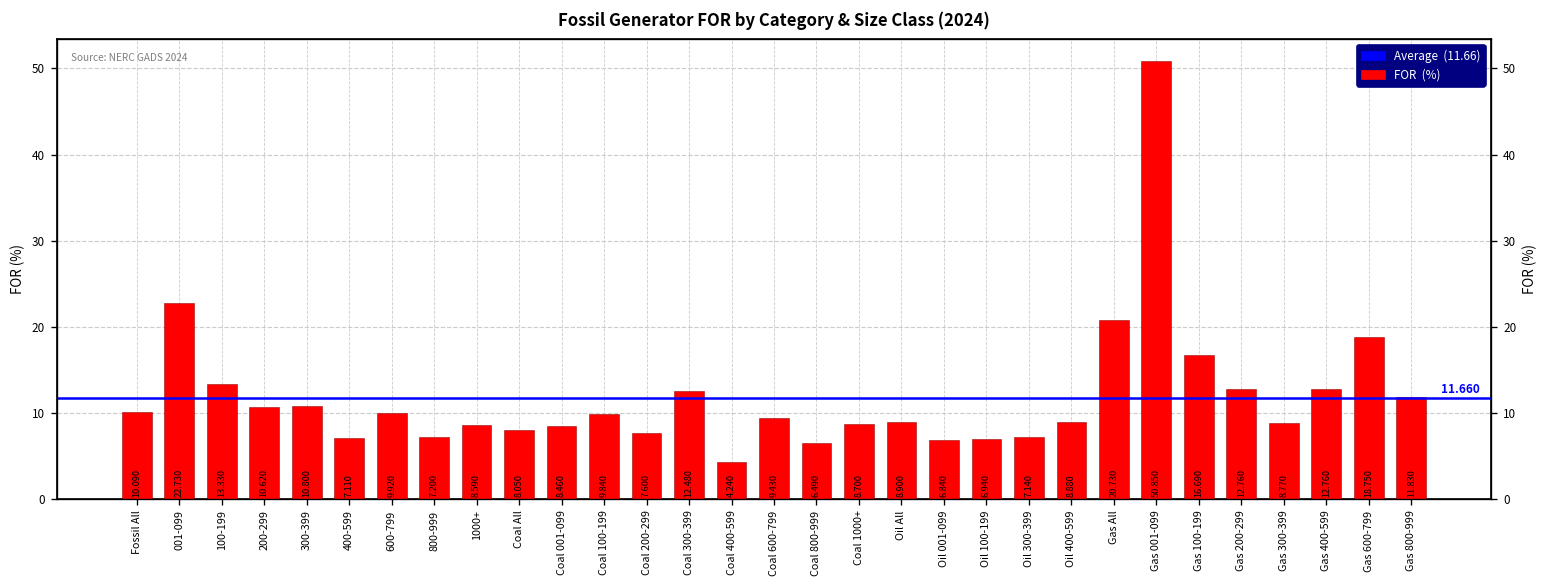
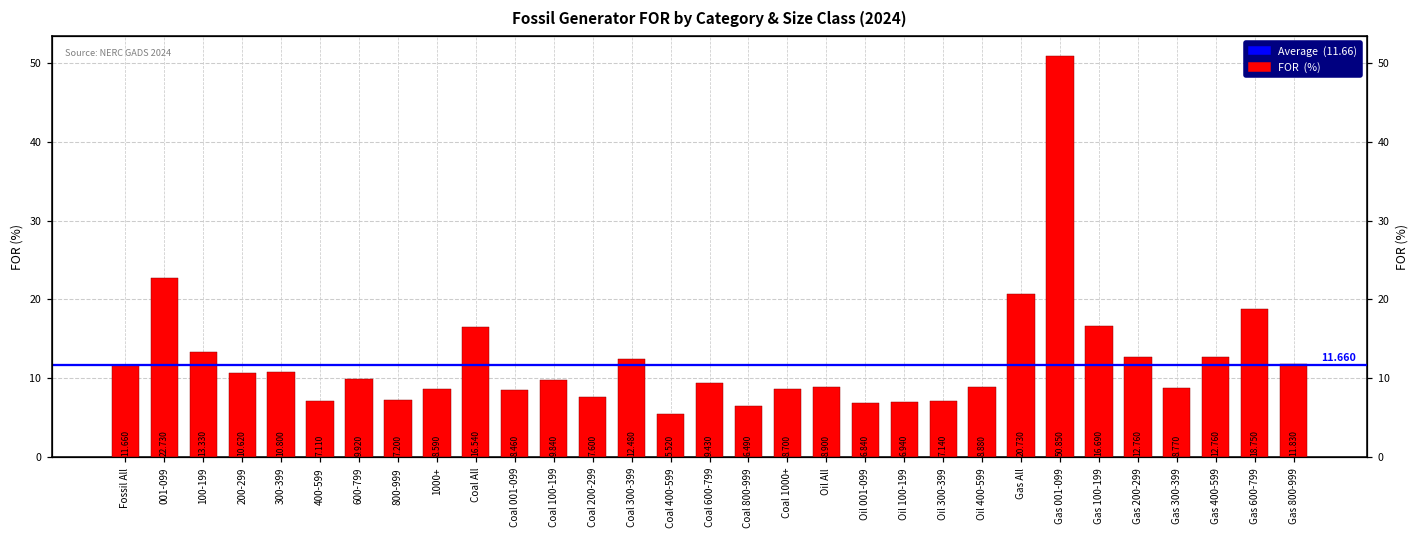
  {
-   "Fossil All": 10.090,
+   "Fossil All": 11.660,
    "001-099": 22.730,
    "100-199": 13.330,
    "200-299": 10.620,
    "300-399": 10.800,
    "400-599": 7.110,
    "600-799": 9.920,
    "800-999": 7.200,
    "1000+": 8.590,
-   "Coal All": 8.050,
+   "Coal All": 16.540,
    "Coal 001-099": 8.460,
    "Coal 100-199": 9.840,
    "Coal 200-299": 7.600,
    "Coal 300-399": 12.480,
-   "Coal 400-599": 4.240,
+   "Coal 400-599": 5.520,
    "Coal 600-799": 9.430,
    "Coal 800-999": 6.490,
    "Coal 1000+": 8.700,
    "Oil All": 8.900,
    "Oil 001-099": 6.840,
    "Oil 100-199": 6.940,
    "Oil 300-399": 7.140,
    "Oil 400-599": 8.880,
    "Gas All": 20.730,
    "Gas 001-099": 50.850,
    "Gas 100-199": 16.690,
    "Gas 200-299": 12.760,
    "Gas 300-399": 8.770,
    "Gas 400-599": 12.760,
    "Gas 600-799": 18.750,
    "Gas 800-999": 11.830
  }
